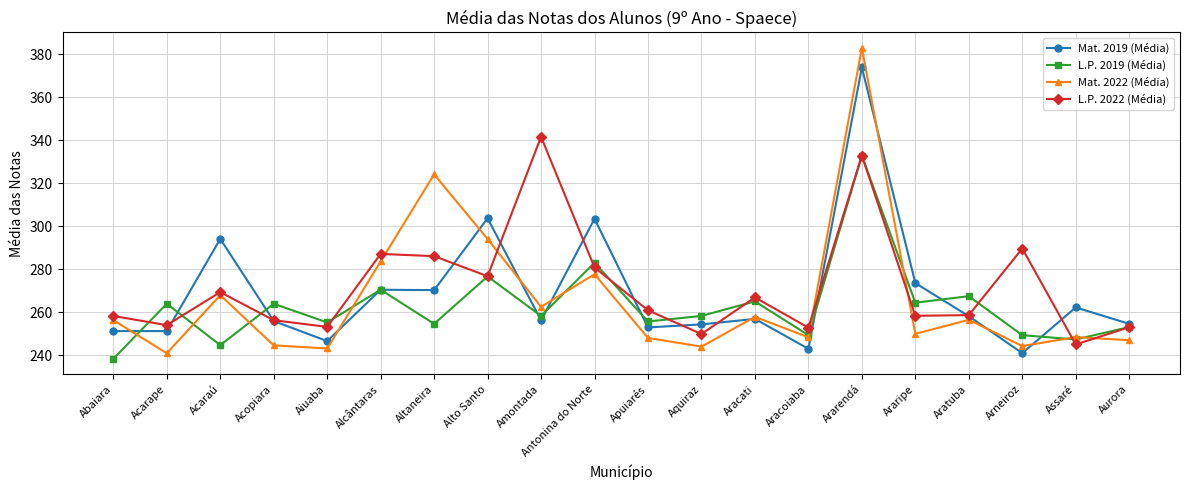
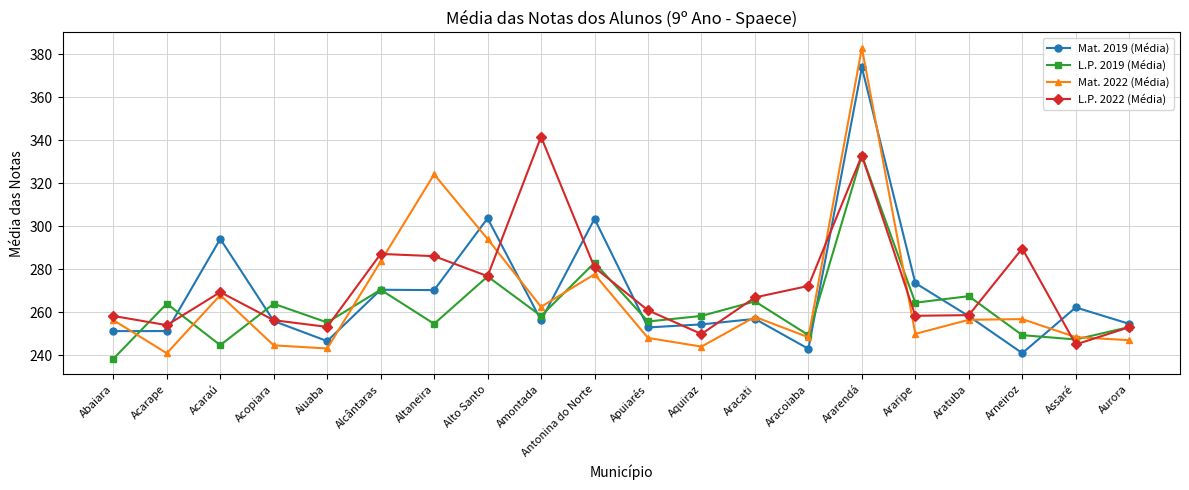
  {
    "Mat. 2019 (Média)": {
      "Abaiara": 251,
      "Acarape": 251,
      "Acaraú": 294,
      "Aiuaba": 247,
      "Altaneira": 270,
      "Alto Santo": 304,
      "Amontada": 256,
      "Antonina do Norte": 303,
      "Apuiarés": 253,
      "Aquiraz": 254,
      "Aracoiaba": 243,
      "Ararendá": 374,
      "Araripe": 274,
      "Arneiroz": 241,
      "Assaré": 262,
      "Aurora": 255
    },
    "L.P. 2019 (Média)": {
      "Abaiara": 238,
      "Acarape": 264,
      "Acaraú": 245,
      "Acopiara": 264,
      "Aiuaba": 255,
      "Altaneira": 255,
      "Amontada": 258,
      "Antonina do Norte": 283,
      "Apuiarés": 256,
      "Aquiraz": 258,
      "Aracati": 265,
      "Araripe": 264,
      "Aratuba": 267,
      "Arneiroz": 249
    },
    "Mat. 2022 (Média)": {
      "Abaiara": 256,
      "Acarape": 241,
      "Acaraú": 268,
      "Acopiara": 245,
      "Aiuaba": 243,
      "Alcântaras": 284,
      "Altaneira": 324,
      "Alto Santo": 294,
      "Amontada": 262,
      "Antonina do Norte": 278,
      "Apuiarés": 248,
      "Aquiraz": 244,
      "Ararendá": 383,
      "Araripe": 250,
      "Aratuba": 256,
-     "Arneiroz": 244,
+     "Arneiroz": 257,
      "Aurora": 247
    },
    "L.P. 2022 (Média)": {
      "Abaiara": 258,
      "Acarape": 254,
      "Acaraú": 269,
      "Aiuaba": 253,
      "Alcântaras": 287,
      "Altaneira": 286,
      "Amontada": 342,
      "Antonina do Norte": 281,
      "Apuiarés": 261,
      "Aquiraz": 250,
      "Aracati": 267,
-     "Aracoiaba": 253,
+     "Aracoiaba": 272,
      "Araripe": 258,
      "Arneiroz": 290,
      "Assaré": 245
    }
  }
